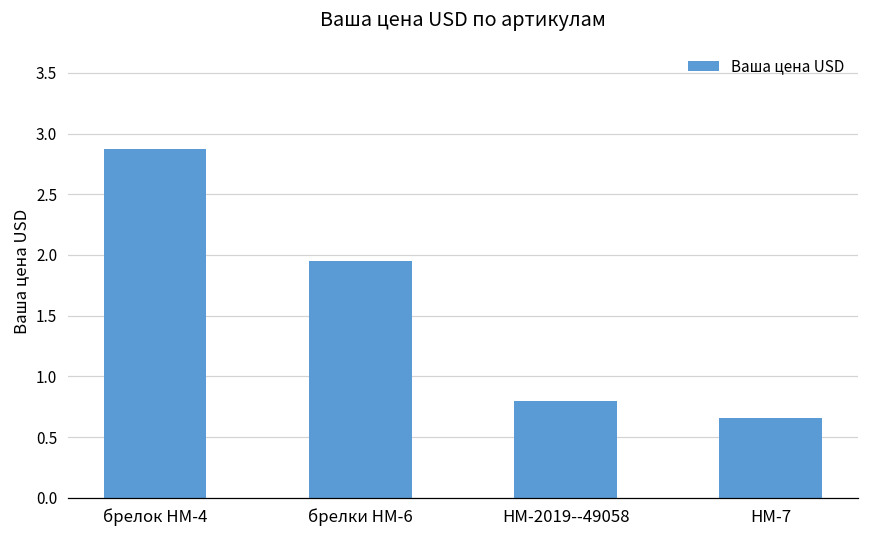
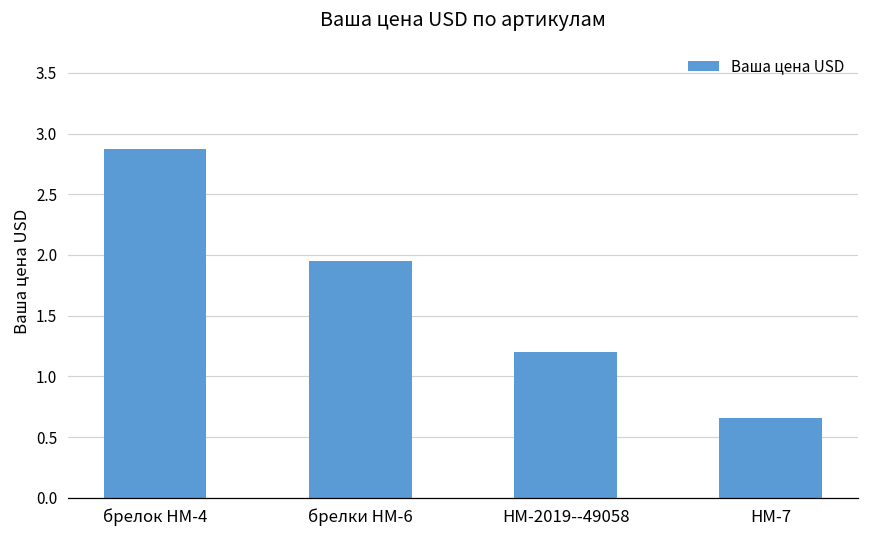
  {
    "брелок НМ-4": 2.87,
    "брелки НМ-6": 1.95,
-   "НМ-2019--49058": 0.8,
+   "НМ-2019--49058": 1.2,
    "HM-7": 0.66
  }
